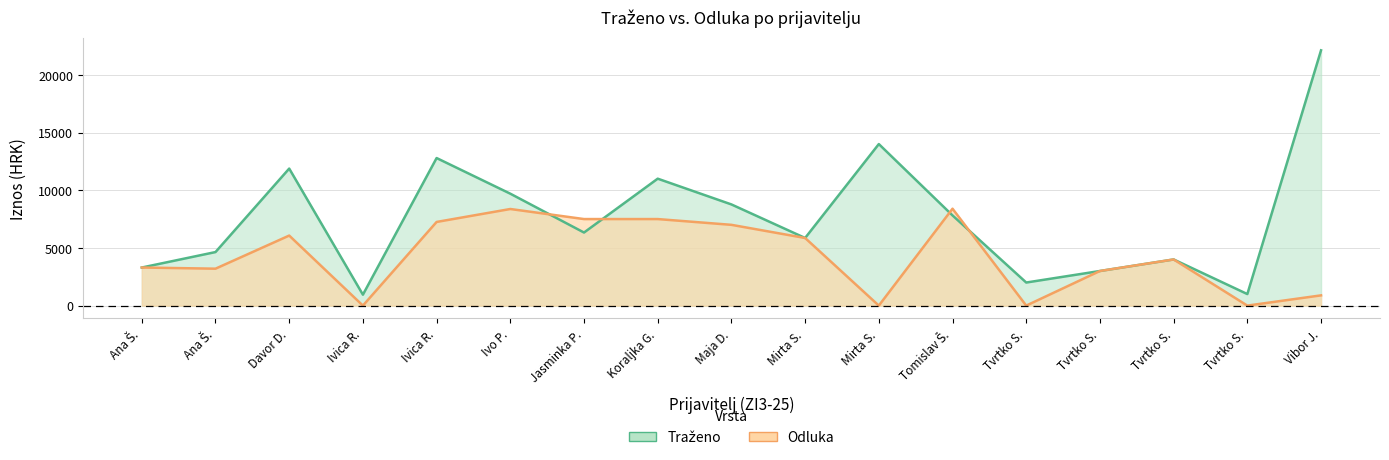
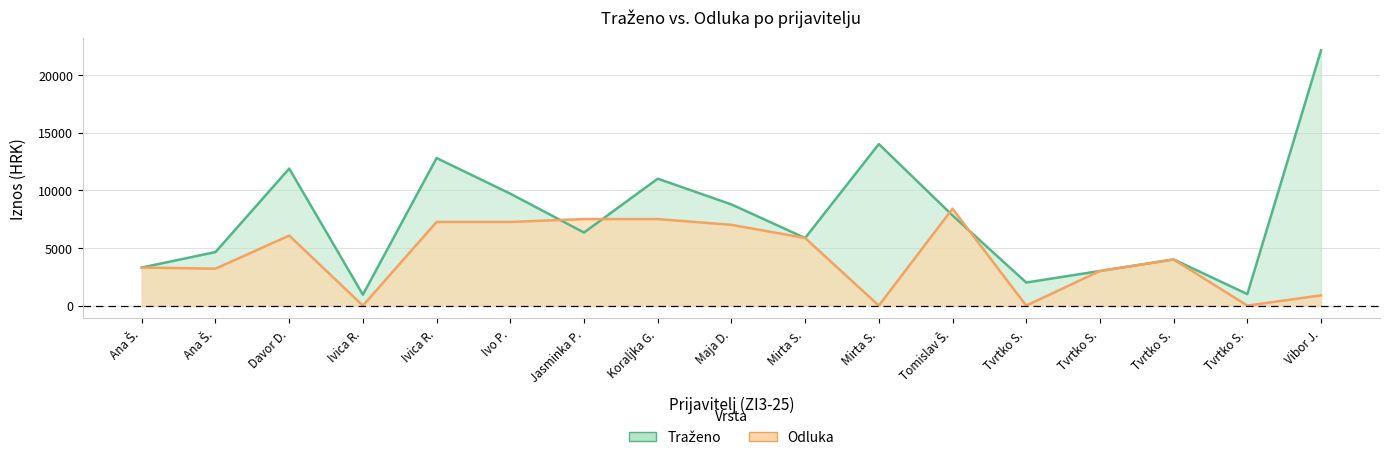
  {
    "Traženo": {
      "Davor D.": 11900,
      "Ivo P.": 9700,
      "Jasminka P.": 6300,
      "Koraljka G.": 11000,
      "Maja D.": 8800,
      "Tomislav Š.": 7800,
      "Vibor J.": 22100
    },
    "Odluka": {
      "Davor D.": 6100,
-     "Ivo P.": 8400,
+     "Ivo P.": 7300,
      "Jasminka P.": 7500,
      "Koraljka G.": 7500,
      "Maja D.": 7000,
      "Tomislav Š.": 8400,
      "Vibor J.": 900
    }
  }
